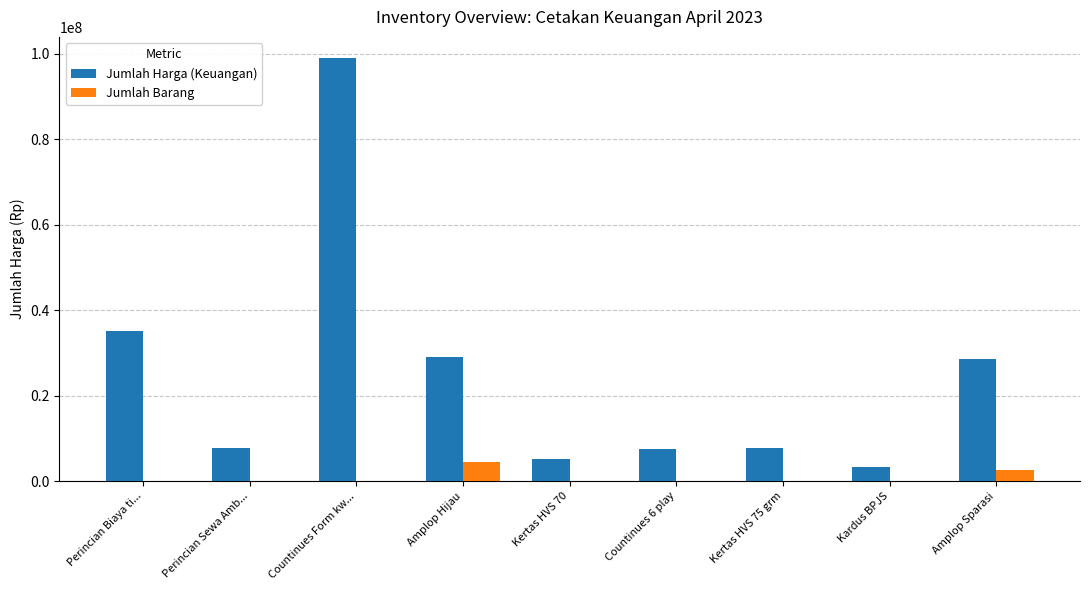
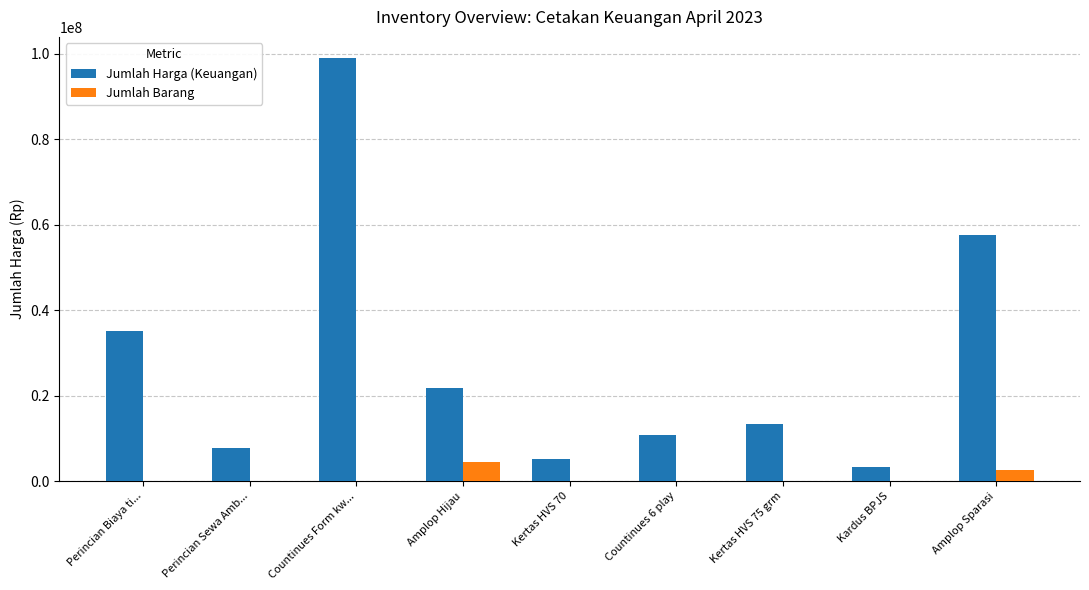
  {
    "Jumlah Harga (Keuangan)": {
      "Perincian Biaya ti...": 35000000,
      "Perincian Sewa Amb...": 8000000,
      "Countinues Form kw...": 99000000,
-     "Amplop Hijau": 29000000,
+     "Amplop Hijau": 22000000,
      "Kertas HVS 70": 5000000,
-     "Countinues 6 play": 8000000,
-     "Kertas HVS 75 grm": 8000000,
+     "Countinues 6 play": 11000000,
+     "Kertas HVS 75 grm": 13000000,
      "Kardus BPJS": 3000000,
-     "Amplop Sparasi": 29000000
+     "Amplop Sparasi": 58000000
    },
    "Jumlah Barang": {
      "Amplop Hijau": 4000000,
      "Amplop Sparasi": 3000000
    }
  }
